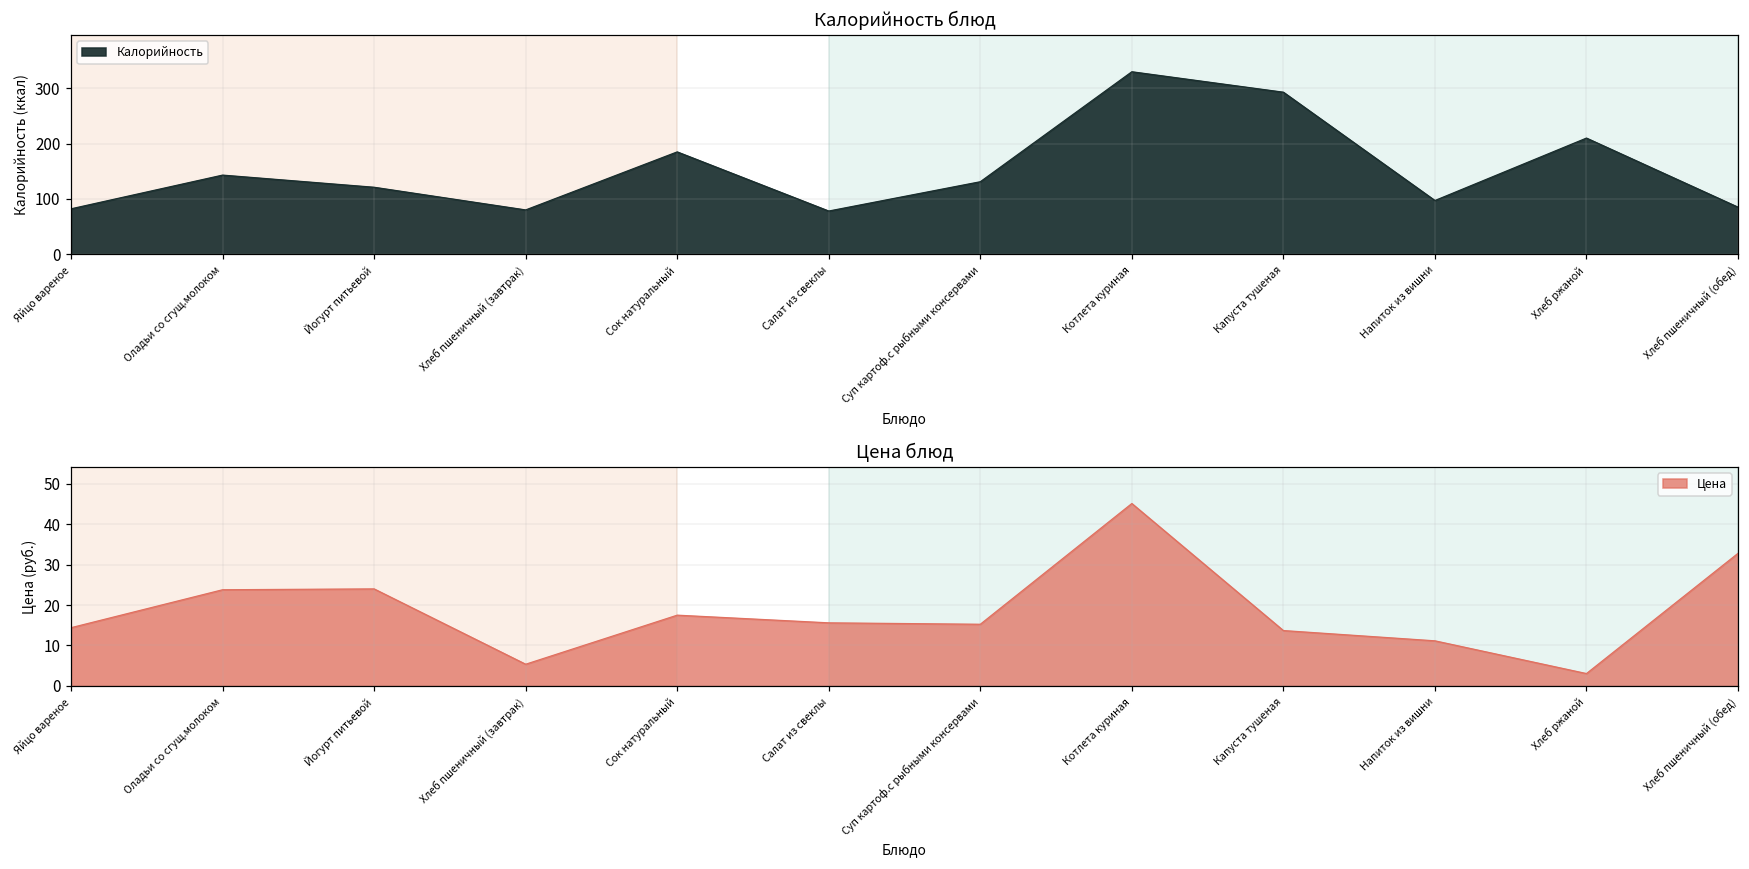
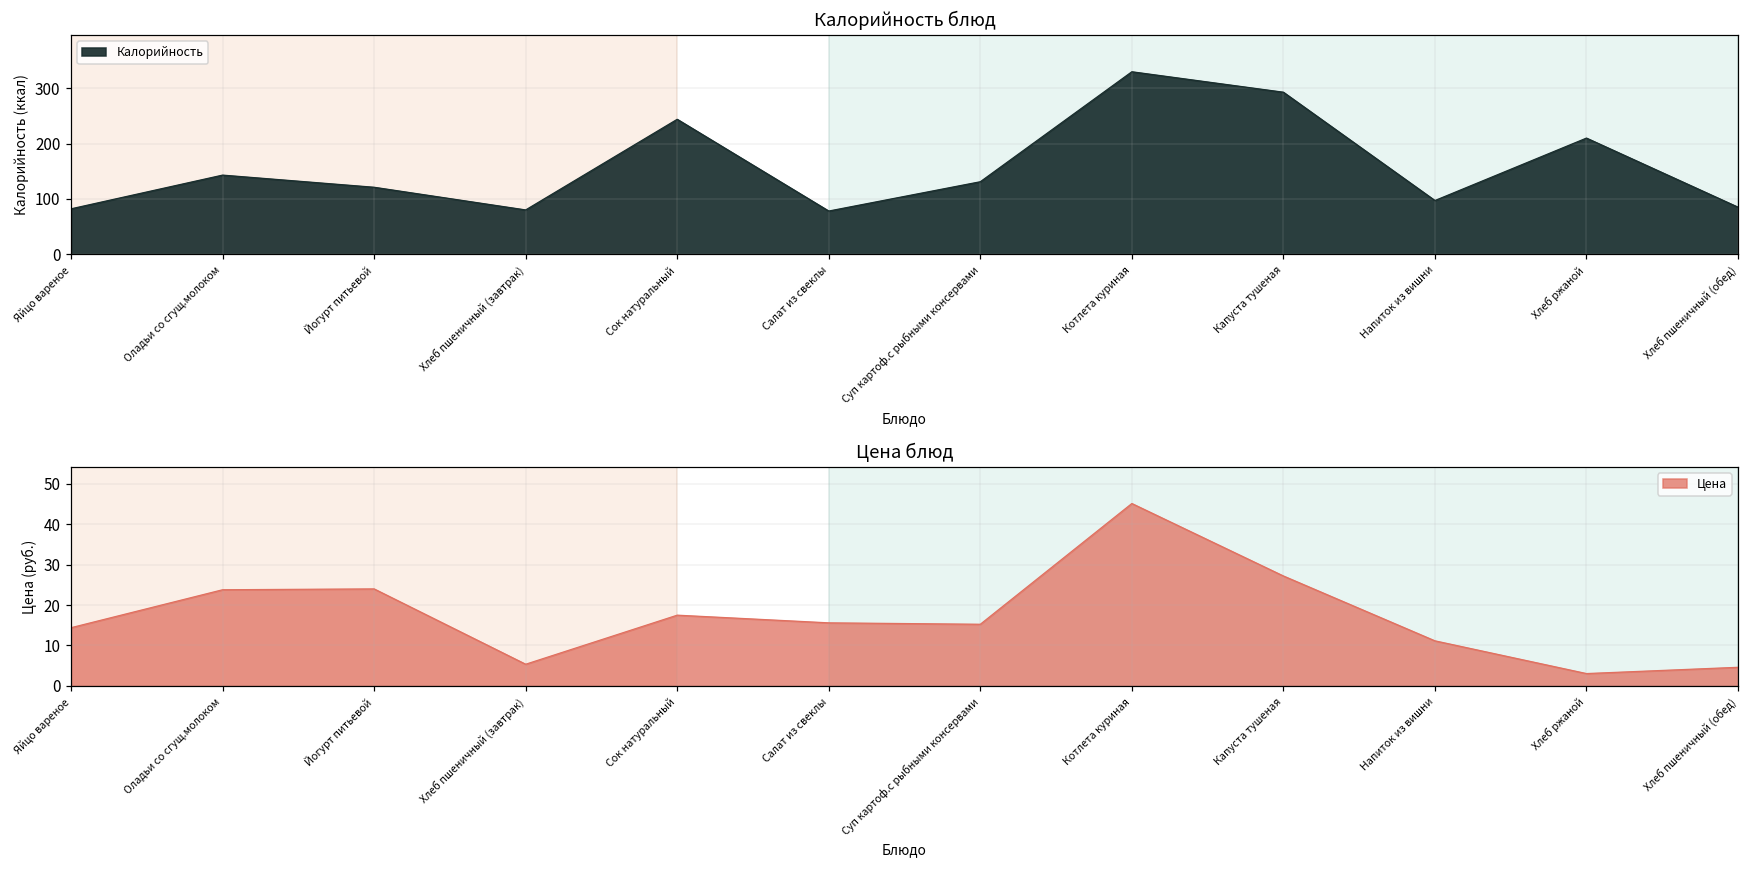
  {
    "Калорийность блюд": {
      "Яйцо вареное": 80,
      "Оладьи со сгущ.молоком": 140,
      "Йогурт питьевой": 120,
      "Хлеб пшеничный (завтрак)": 80,
-     "Сок натуральный": 190,
+     "Сок натуральный": 240,
      "Салат из свеклы": 80,
      "Суп картоф.с рыбными консервами": 130,
      "Котлета куриная": 330,
      "Капуста тушеная": 290,
      "Напиток из вишни": 100,
      "Хлеб ржаной": 210,
      "Хлеб пшеничный (обед)": 90
    },
    "Цена блюд": {
      "Яйцо вареное": 14,
      "Оладьи со сгущ.молоком": 24,
      "Йогурт питьевой": 24,
      "Хлеб пшеничный (завтрак)": 5,
      "Сок натуральный": 18,
      "Салат из свеклы": 16,
      "Суп картоф.с рыбными консервами": 15,
      "Котлета куриная": 45,
-     "Капуста тушеная": 14,
+     "Капуста тушеная": 27,
      "Напиток из вишни": 11,
      "Хлеб ржаной": 3,
-     "Хлеб пшеничный (обед)": 33
+     "Хлеб пшеничный (обед)": 5
    }
  }
